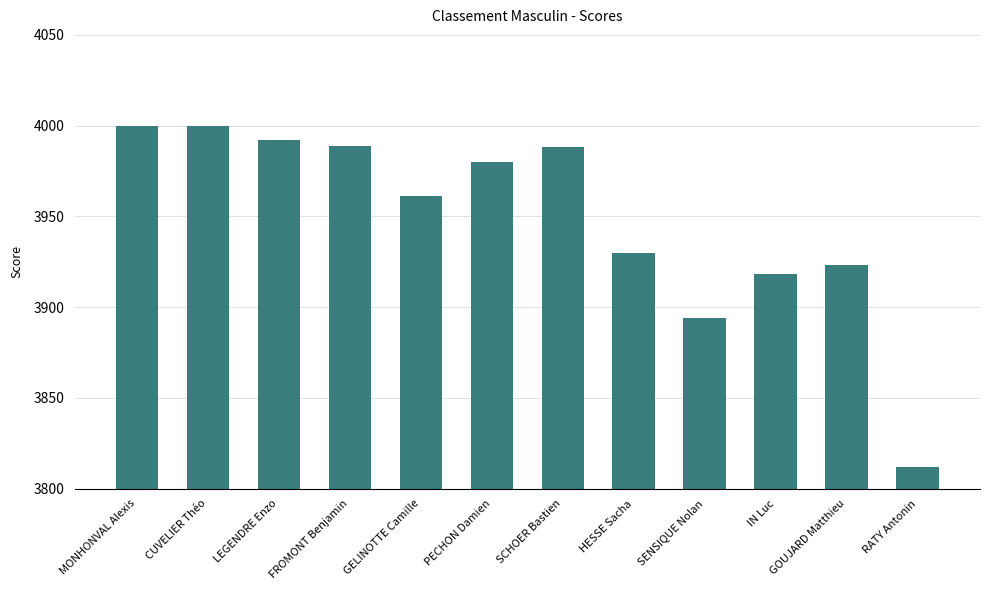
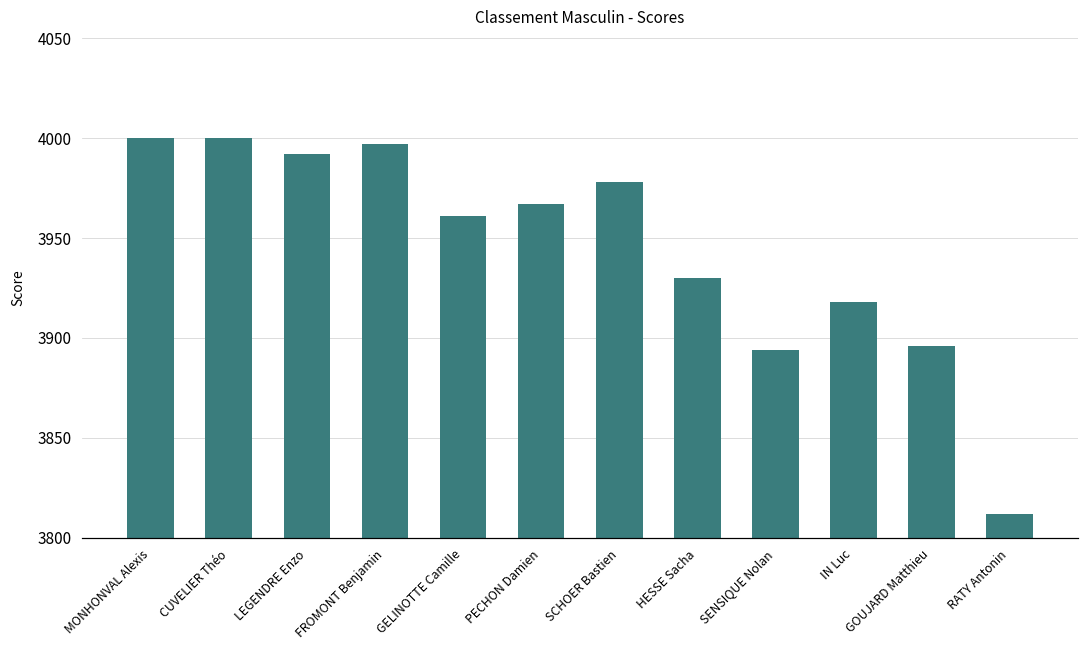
  {
    "MONHONVAL Alexis": 4000,
    "CUVELIER Théo": 4000,
    "LEGENDRE Enzo": 3992,
-   "FROMONT Benjamin": 3989,
+   "FROMONT Benjamin": 3997,
    "GELINOTTE Camille": 3961,
-   "PECHON Damien": 3980,
-   "SCHOER Bastien": 3988,
+   "PECHON Damien": 3967,
+   "SCHOER Bastien": 3978,
    "HESSE Sacha": 3930,
    "SENSIQUE Nolan": 3894,
    "IN Luc": 3918,
-   "GOUJARD Matthieu": 3923,
+   "GOUJARD Matthieu": 3896,
    "RATY Antonin": 3812
  }
